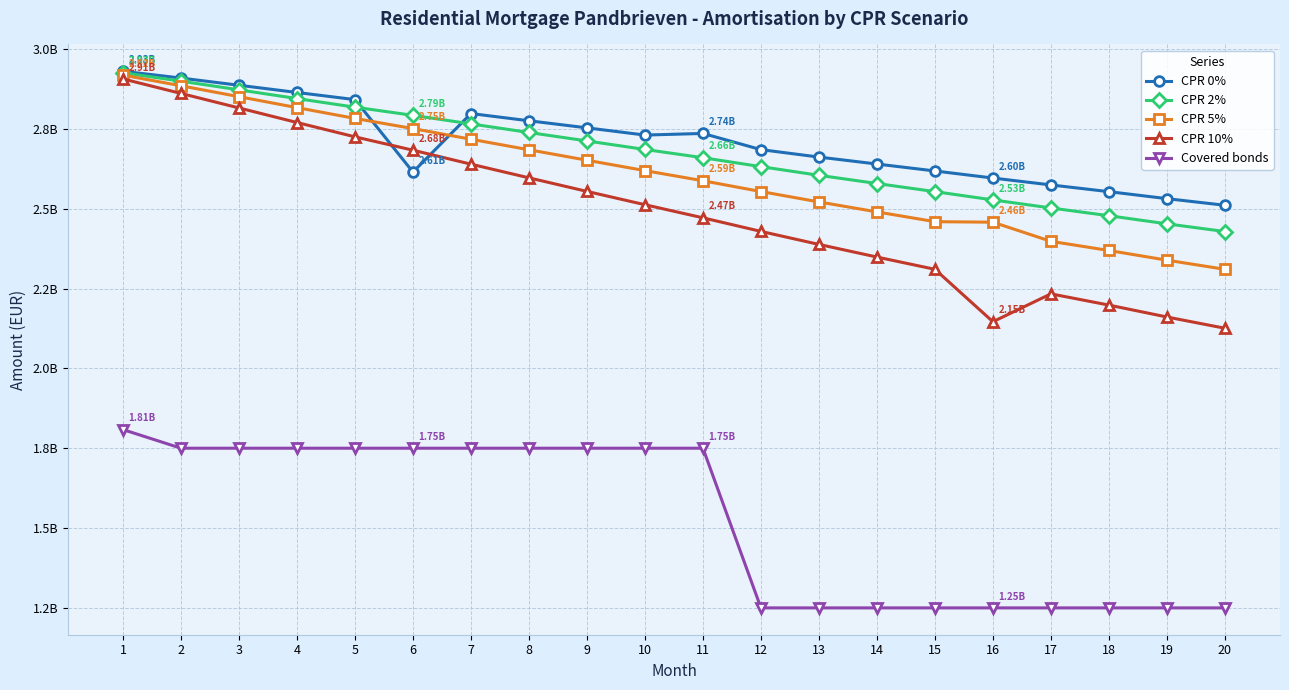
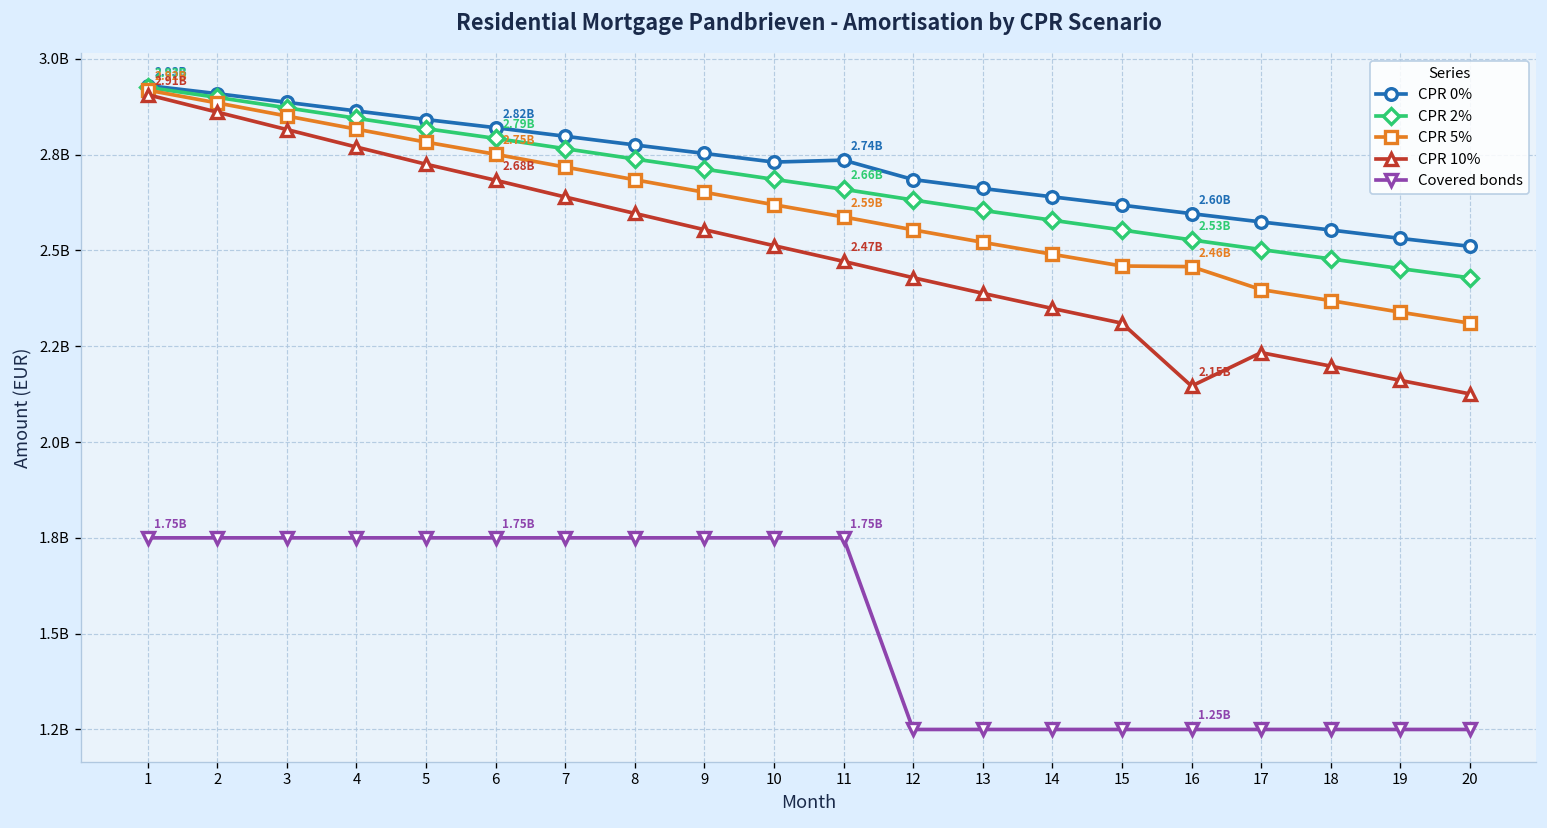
  {
    "CPR 0%": {
-     "6": "2.61B",
+     "6": "2.82B",
      "11": "2.74B",
      "16": "2.60B"
    },
    "CPR 2%": {
      "6": "2.79B",
      "11": "2.66B",
      "16": "2.53B"
    },
    "CPR 5%": {
      "6": "2.75B",
      "11": "2.59B",
      "16": "2.46B"
    },
    "CPR 10%": {
      "6": "2.68B",
      "11": "2.47B",
      "16": "2.15B"
    },
    "Covered bonds": {
-     "1": "1.81B",
+     "1": "1.75B",
      "6": "1.75B",
      "11": "1.75B",
      "16": "1.25B"
    }
  }
